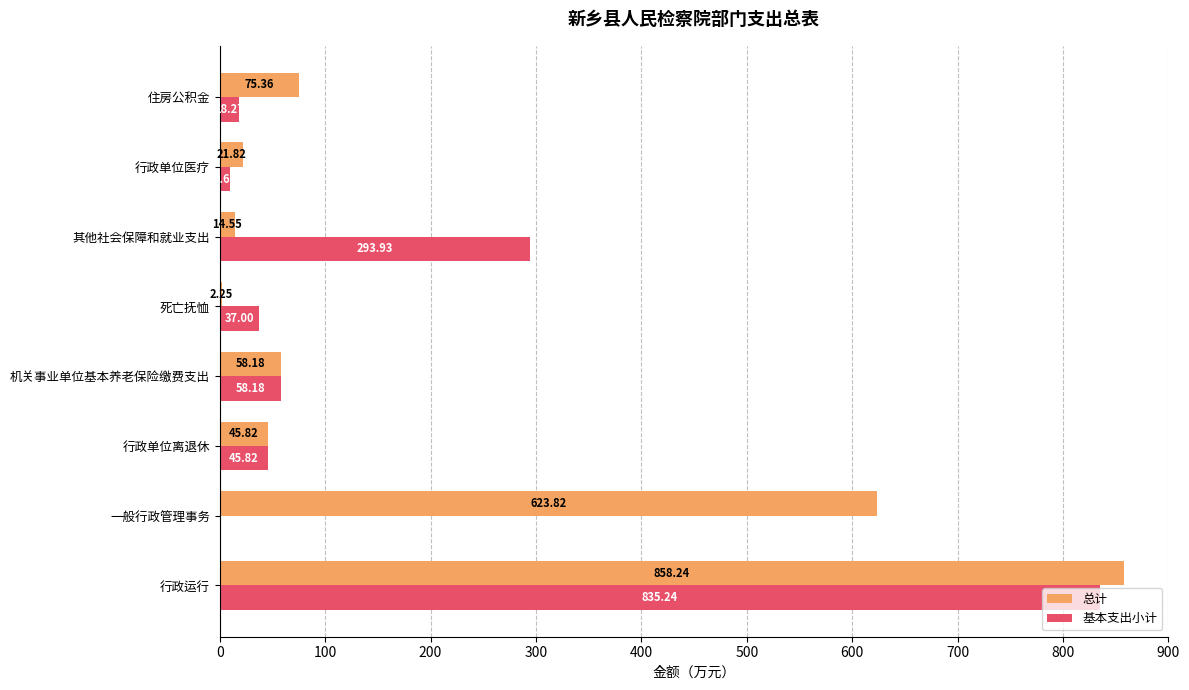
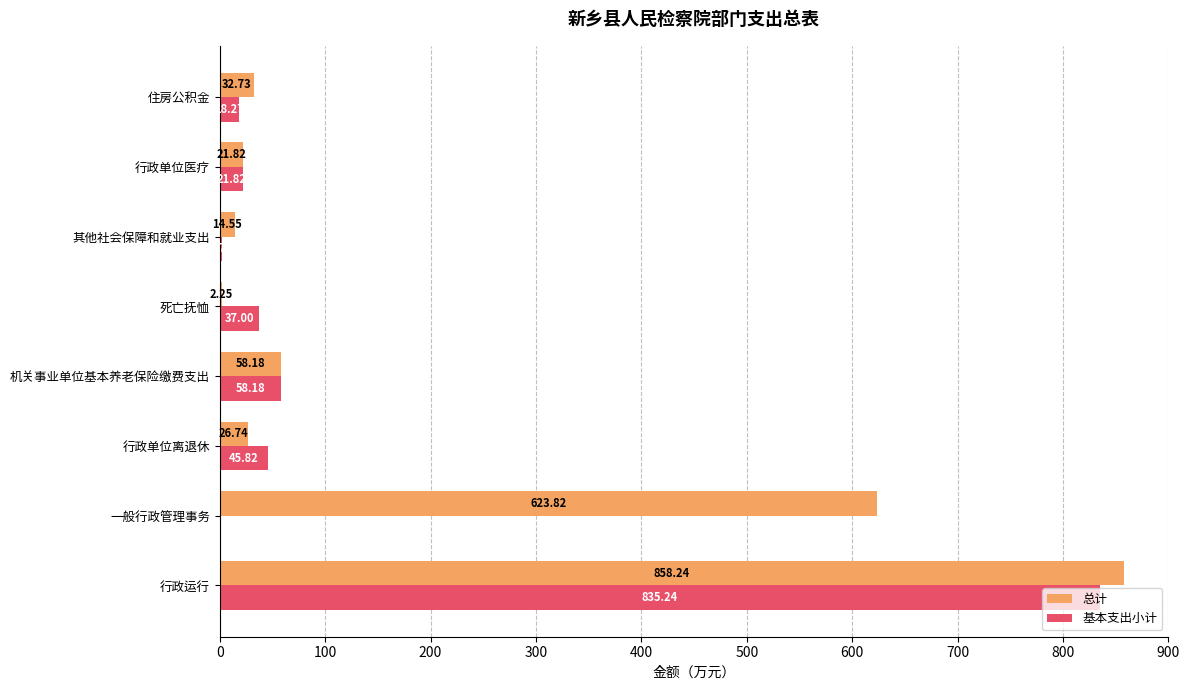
  {
    "总计": {
-     "住房公积金": 75.36,
+     "住房公积金": 32.73,
      "行政单位医疗": 21.82,
      "其他社会保障和就业支出": 14.55,
      "死亡抚恤": 2.25,
      "机关事业单位基本养老保险缴费支出": 58.18,
-     "行政单位离退休": 45.82,
+     "行政单位离退休": 26.74,
      "一般行政管理事务": 623.82,
      "行政运行": 858.24
    },
    "基本支出小计": {
-     "行政单位医疗": 10,
-     "其他社会保障和就业支出": 294,
+     "行政单位医疗": 22,
+     "其他社会保障和就业支出": 2,
      "一般行政管理事务": 0
    }
  }
